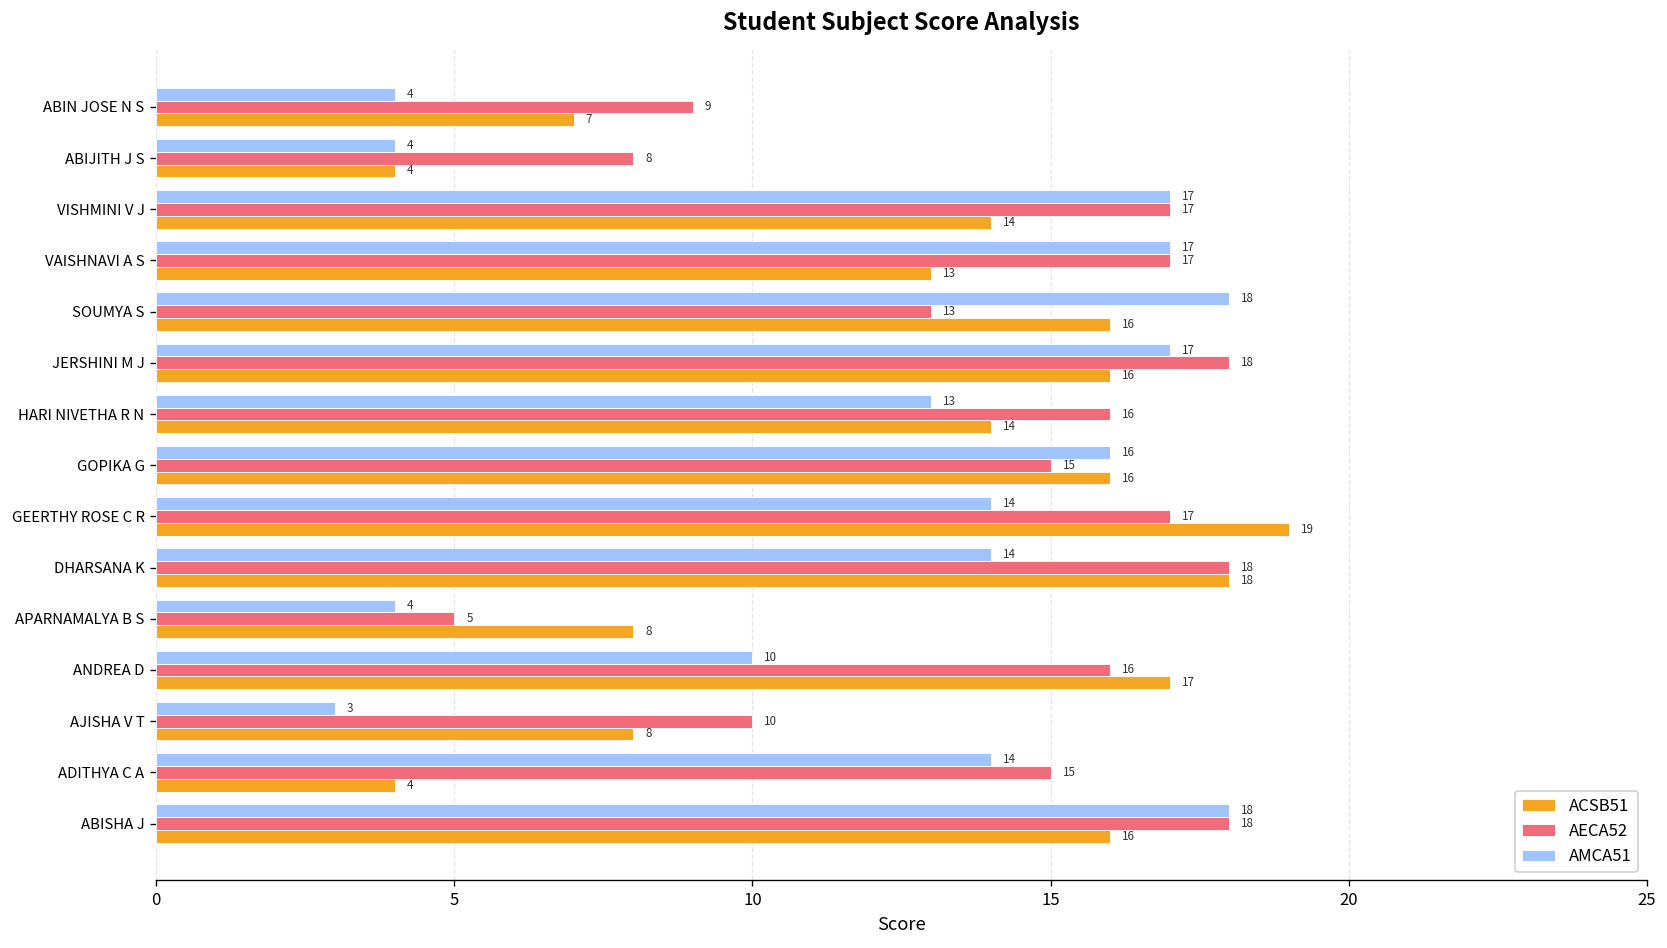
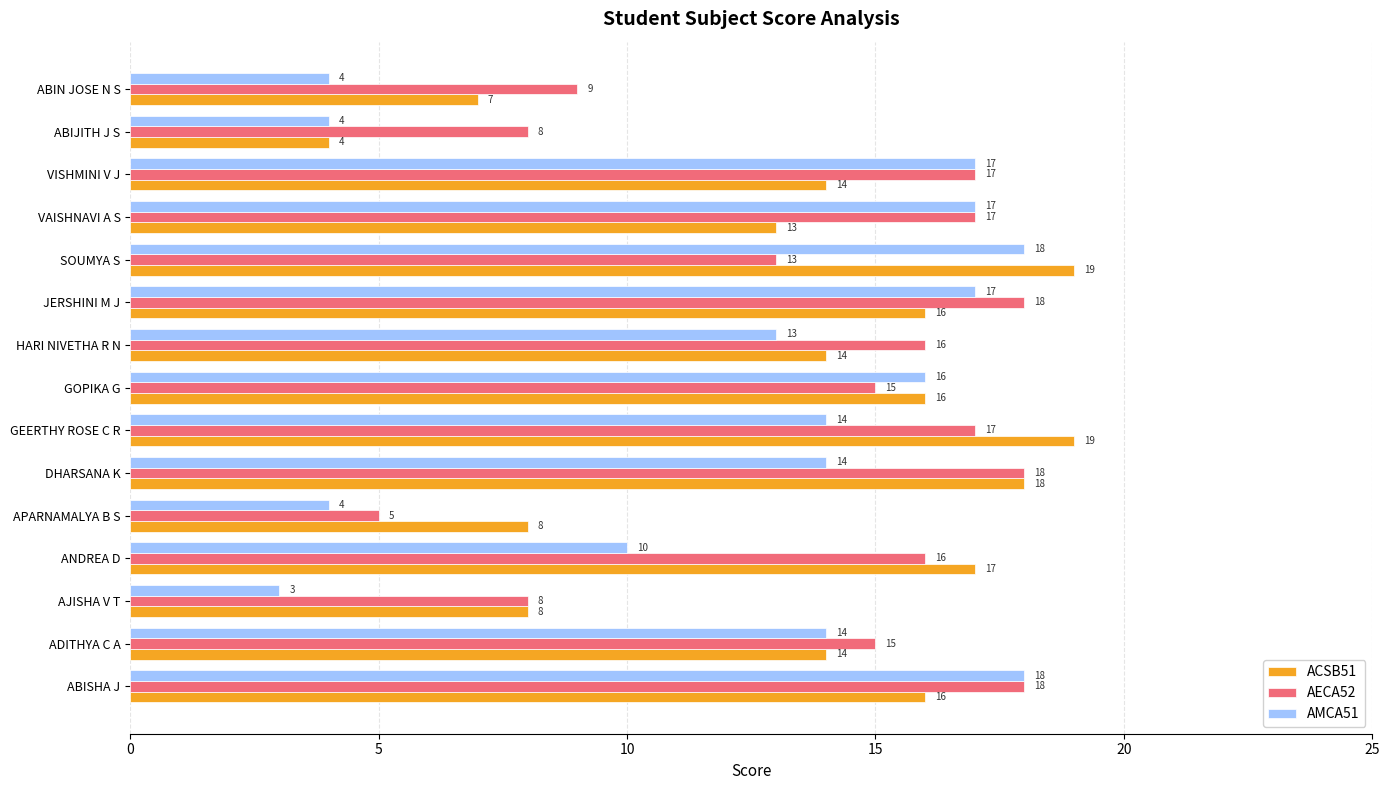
  {
    "ACSB51": {
      "ABIN JOSE N S": 7,
      "ABIJITH J S": 4,
      "VISHMINI V J": 14,
      "VAISHNAVI A S": 13,
-     "SOUMYA S": 16,
+     "SOUMYA S": 19,
      "JERSHINI M J": 16,
      "HARI NIVETHA R N": 14,
      "GOPIKA G": 16,
      "GEERTHY ROSE C R": 19,
      "DHARSANA K": 18,
      "APARNAMALYA B S": 8,
      "ANDREA D": 17,
      "AJISHA V T": 8,
-     "ADITHYA C A": 4,
+     "ADITHYA C A": 14,
      "ABISHA J": 16
    },
    "AECA52": {
      "ABIN JOSE N S": 9,
      "ABIJITH J S": 8,
      "VISHMINI V J": 17,
      "VAISHNAVI A S": 17,
      "SOUMYA S": 13,
      "JERSHINI M J": 18,
      "HARI NIVETHA R N": 16,
      "GOPIKA G": 15,
      "GEERTHY ROSE C R": 17,
      "DHARSANA K": 18,
      "APARNAMALYA B S": 5,
      "ANDREA D": 16,
-     "AJISHA V T": 10,
+     "AJISHA V T": 8,
      "ADITHYA C A": 15,
      "ABISHA J": 18
    },
    "AMCA51": {
      "ABIN JOSE N S": 4,
      "ABIJITH J S": 4,
      "VISHMINI V J": 17,
      "VAISHNAVI A S": 17,
      "SOUMYA S": 18,
      "JERSHINI M J": 17,
      "HARI NIVETHA R N": 13,
      "GOPIKA G": 16,
      "GEERTHY ROSE C R": 14,
      "DHARSANA K": 14,
      "APARNAMALYA B S": 4,
      "ANDREA D": 10,
      "AJISHA V T": 3,
      "ADITHYA C A": 14,
      "ABISHA J": 18
    }
  }
